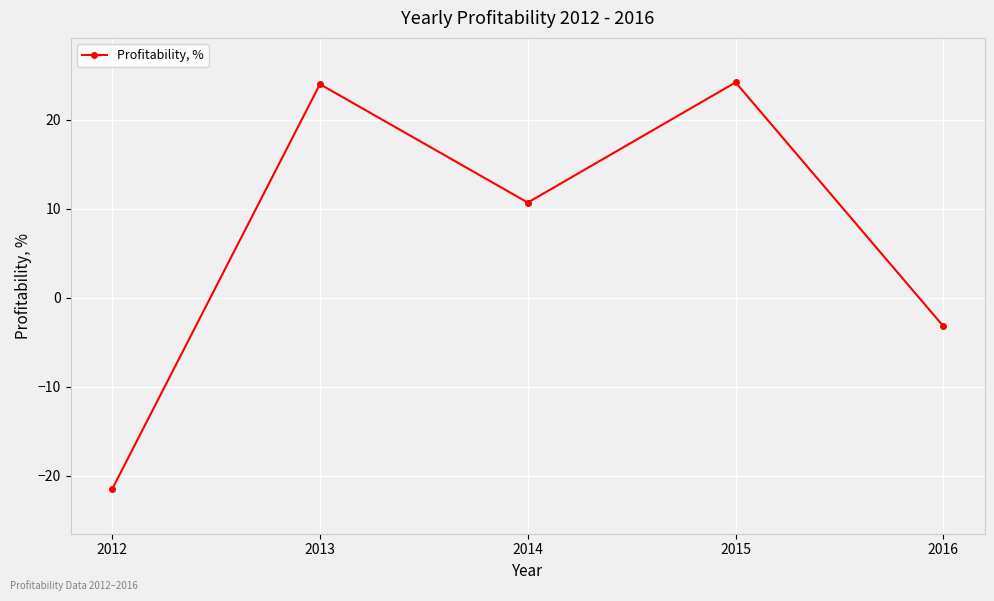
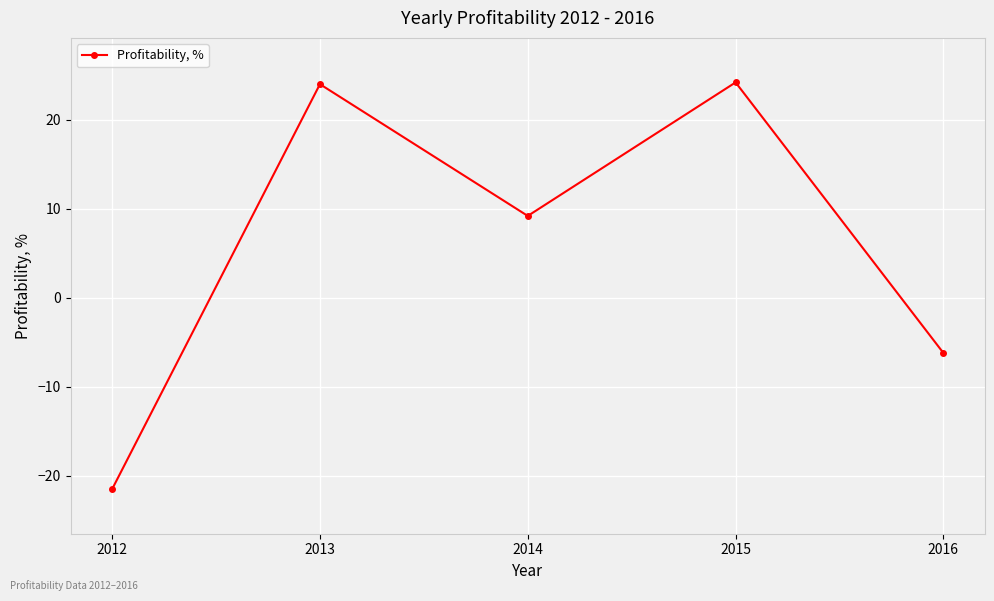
  {
    "2012": -22,
    "2013": 24,
-   "2014": 11,
+   "2014": 9,
    "2015": 24,
-   "2016": -3
+   "2016": -6
  }
